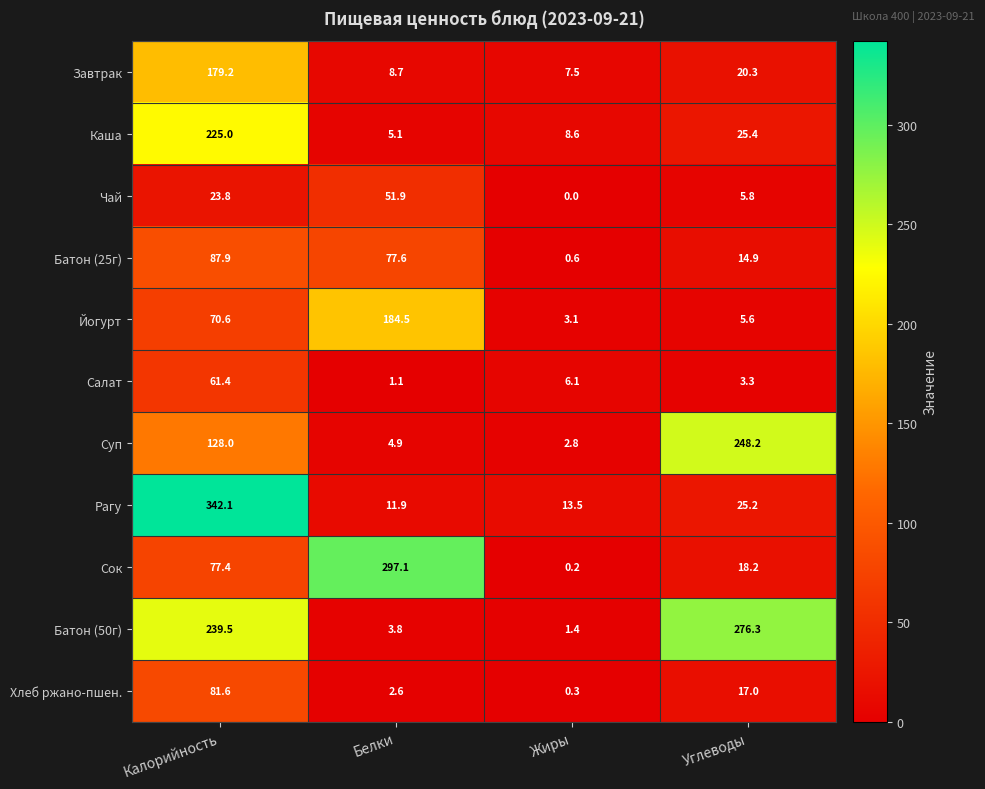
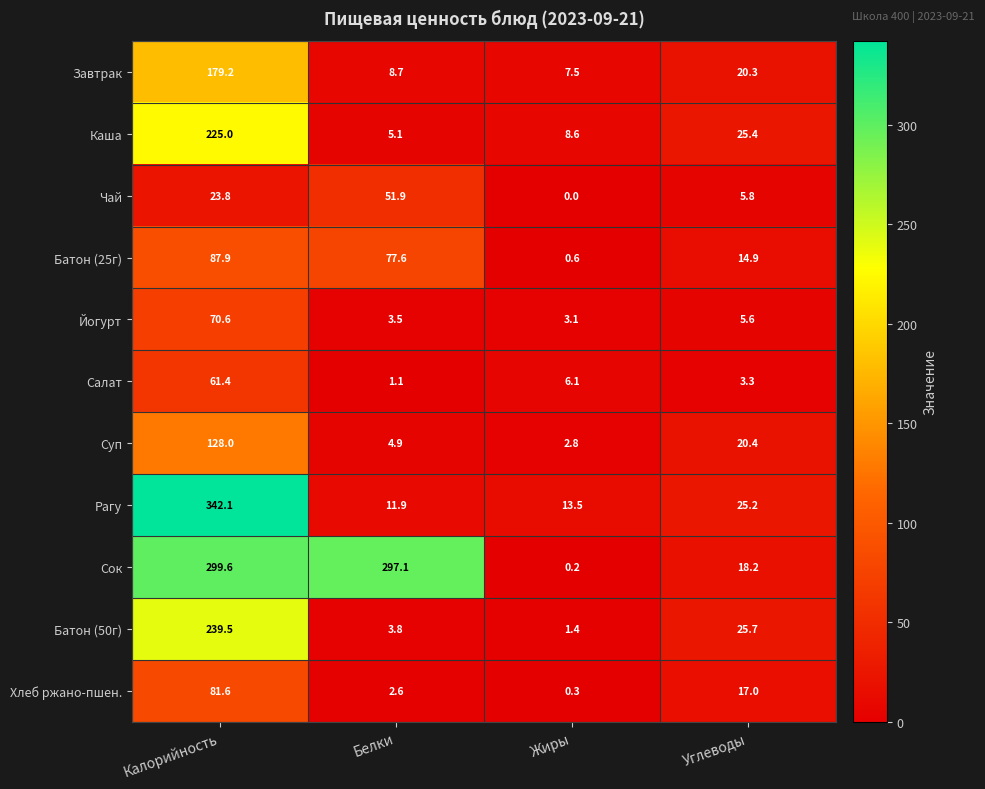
  {
    "Завтрак": {
      "Калорийность": 179.2,
      "Белки": 8.7,
      "Жиры": 7.5,
      "Углеводы": 20.3
    },
    "Каша": {
      "Калорийность": 225.0,
      "Белки": 5.1,
      "Жиры": 8.6,
      "Углеводы": 25.4
    },
    "Чай": {
      "Калорийность": 23.8,
      "Белки": 51.9,
      "Жиры": 0.0,
      "Углеводы": 5.8
    },
    "Батон (25г)": {
      "Калорийность": 87.9,
      "Белки": 77.6,
      "Жиры": 0.6,
      "Углеводы": 14.9
    },
    "Йогурт": {
      "Калорийность": 70.6,
-     "Белки": 184.5,
+     "Белки": 3.5,
      "Жиры": 3.1,
      "Углеводы": 5.6
    },
    "Салат": {
      "Калорийность": 61.4,
      "Белки": 1.1,
      "Жиры": 6.1,
      "Углеводы": 3.3
    },
    "Суп": {
      "Калорийность": 128.0,
      "Белки": 4.9,
      "Жиры": 2.8,
-     "Углеводы": 248.2
+     "Углеводы": 20.4
    },
    "Рагу": {
      "Калорийность": 342.1,
      "Белки": 11.9,
      "Жиры": 13.5,
      "Углеводы": 25.2
    },
    "Сок": {
-     "Калорийность": 77.4,
+     "Калорийность": 299.6,
      "Белки": 297.1,
      "Жиры": 0.2,
      "Углеводы": 18.2
    },
    "Батон (50г)": {
      "Калорийность": 239.5,
      "Белки": 3.8,
      "Жиры": 1.4,
-     "Углеводы": 276.3
+     "Углеводы": 25.7
    },
    "Хлеб ржано-пшен.": {
      "Калорийность": 81.6,
      "Белки": 2.6,
      "Жиры": 0.3,
      "Углеводы": 17.0
    }
  }
